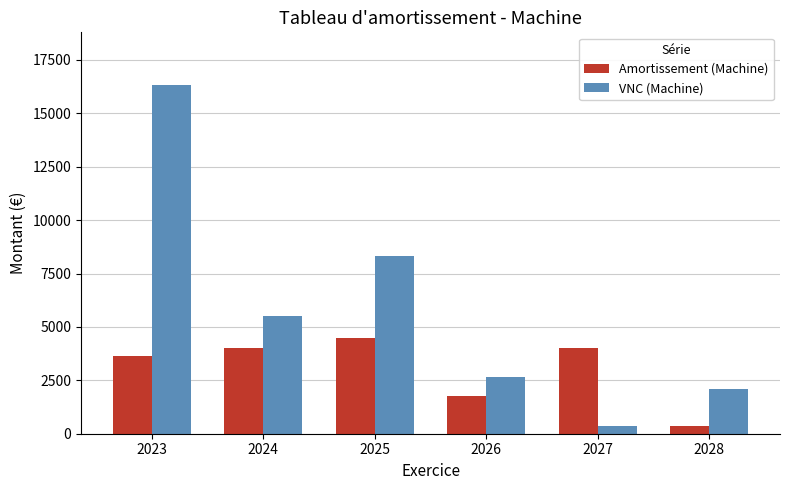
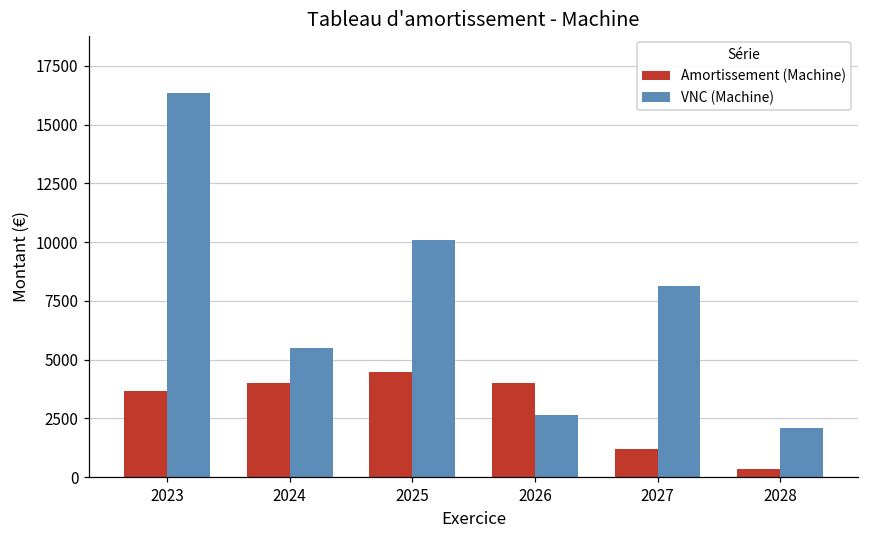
  {
    "Amortissement (Machine)": {
      "2023": 3700,
      "2024": 4000,
      "2025": 4500,
-     "2026": 1800,
-     "2027": 4000,
+     "2026": 4000,
+     "2027": 1200,
      "2028": 300
    },
    "VNC (Machine)": {
      "2023": 16300,
      "2024": 5500,
-     "2025": 8300,
+     "2025": 10100,
      "2026": 2700,
-     "2027": 300,
+     "2027": 8100,
      "2028": 2100
    }
  }
